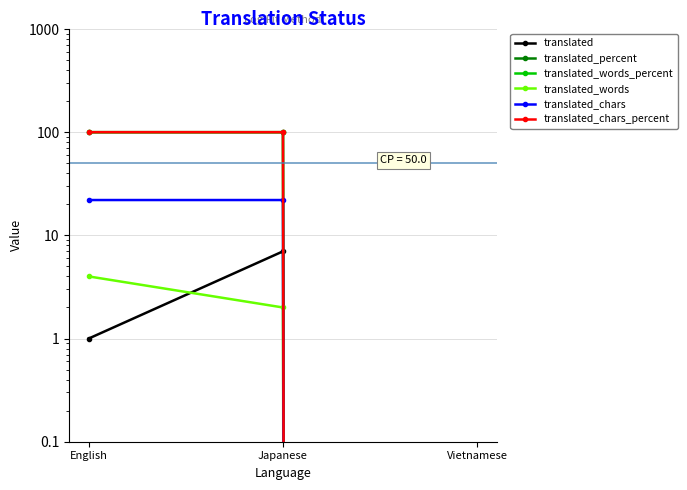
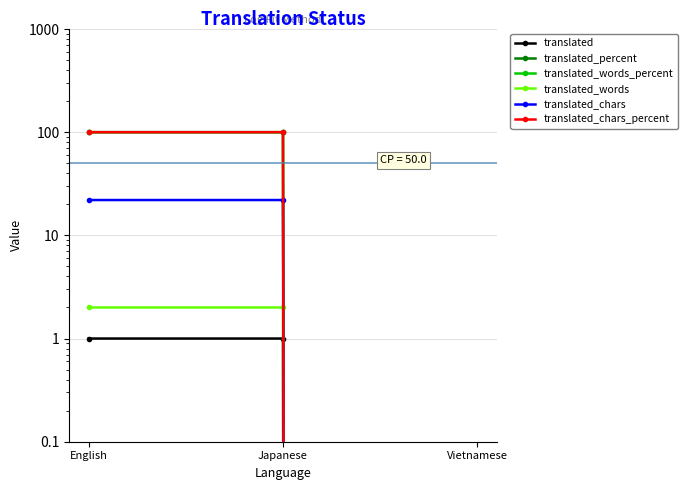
  {
    "translated": {
      "English": 1,
-     "Japanese": 7
+     "Japanese": 1
    },
    "translated_chars_percent": {
      "English": 100,
      "Japanese": 100
    },
    "translated_words": {
-     "English": 4,
+     "English": 2,
      "Japanese": 2
    },
    "translated_chars": {
      "English": 22,
      "Japanese": 22
    }
  }
